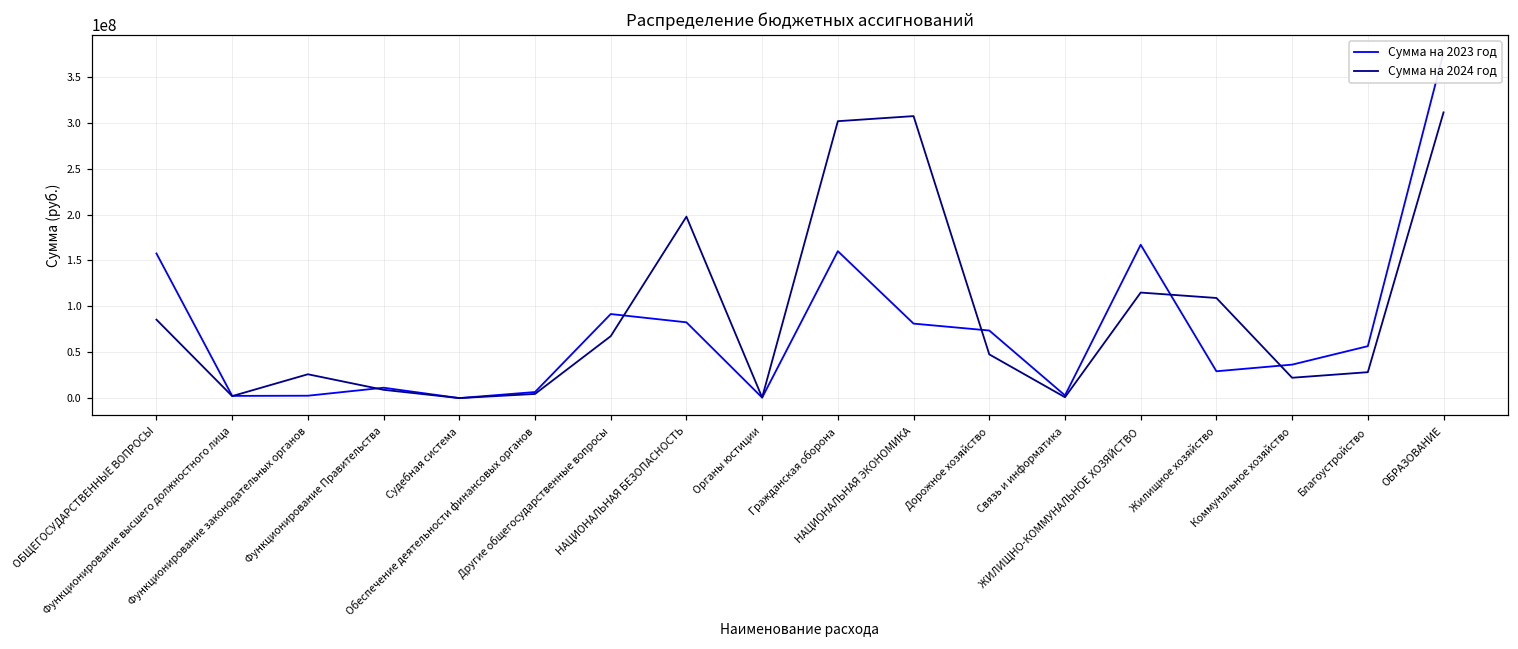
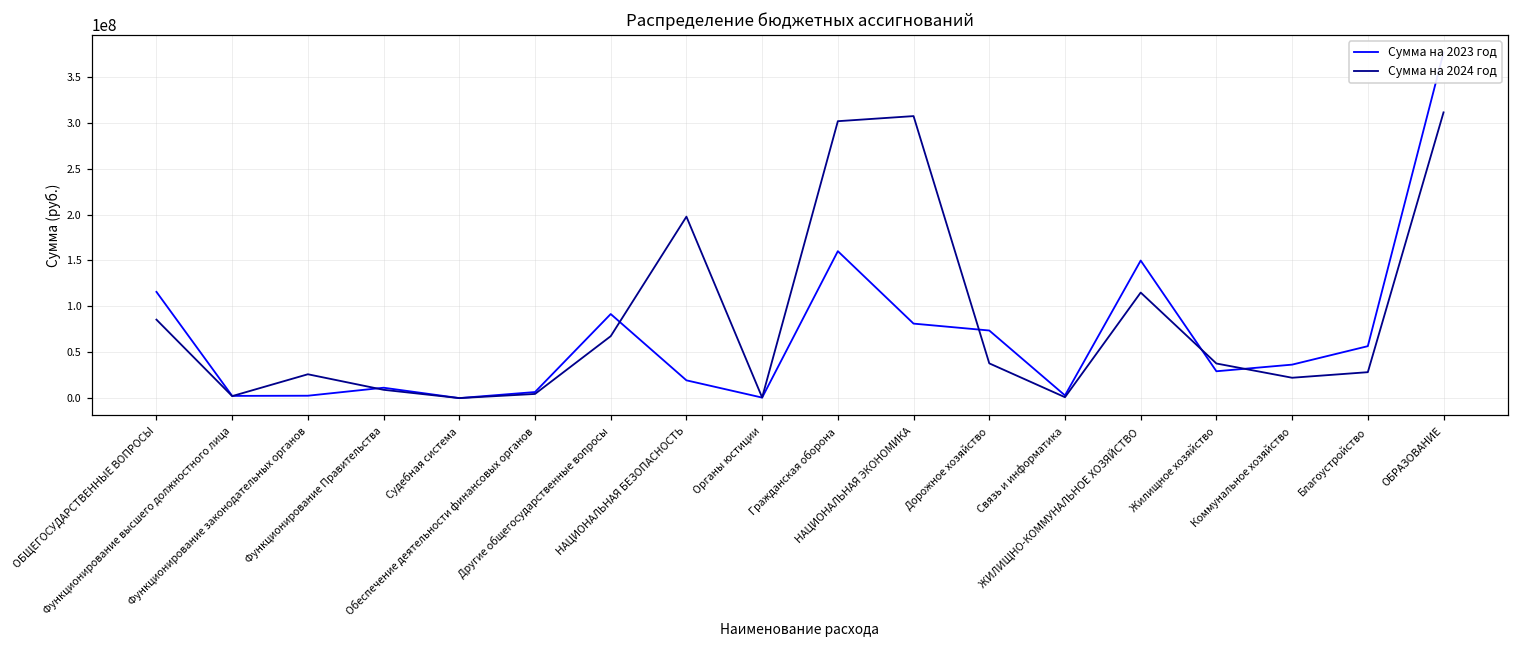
  {
    "Сумма на 2023 год": {
-     "ОБЩЕГОСУДАРСТВЕННЫЕ ВОПРОСЫ": 160000000,
+     "ОБЩЕГОСУДАРСТВЕННЫЕ ВОПРОСЫ": 120000000,
      "Функционирование законодательных органов": 0,
      "Другие общегосударственные вопросы": 90000000,
-     "НАЦИОНАЛЬНАЯ БЕЗОПАСНОСТЬ": 80000000,
+     "НАЦИОНАЛЬНАЯ БЕЗОПАСНОСТЬ": 20000000,
      "Гражданская оборона": 160000000,
      "НАЦИОНАЛЬНАЯ ЭКОНОМИКА": 80000000,
      "Дорожное хозяйство": 70000000,
-     "ЖИЛИЩНО-КОММУНАЛЬНОЕ ХОЗЯЙСТВО": 170000000,
+     "ЖИЛИЩНО-КОММУНАЛЬНОЕ ХОЗЯЙСТВО": 150000000,
      "Жилищное хозяйство": 30000000,
      "Коммунальное хозяйство": 40000000,
      "Благоустройство": 60000000
    },
    "Сумма на 2024 год": {
      "ОБЩЕГОСУДАРСТВЕННЫЕ ВОПРОСЫ": 90000000,
      "Функционирование законодательных органов": 30000000,
      "Другие общегосударственные вопросы": 70000000,
      "НАЦИОНАЛЬНАЯ БЕЗОПАСНОСТЬ": 200000000,
      "Гражданская оборона": 300000000,
      "НАЦИОНАЛЬНАЯ ЭКОНОМИКА": 310000000,
-     "Дорожное хозяйство": 50000000,
+     "Дорожное хозяйство": 40000000,
      "ЖИЛИЩНО-КОММУНАЛЬНОЕ ХОЗЯЙСТВО": 120000000,
-     "Жилищное хозяйство": 110000000,
+     "Жилищное хозяйство": 40000000,
      "Коммунальное хозяйство": 20000000,
      "Благоустройство": 30000000,
      "ОБРАЗОВАНИЕ": 310000000
    }
  }
